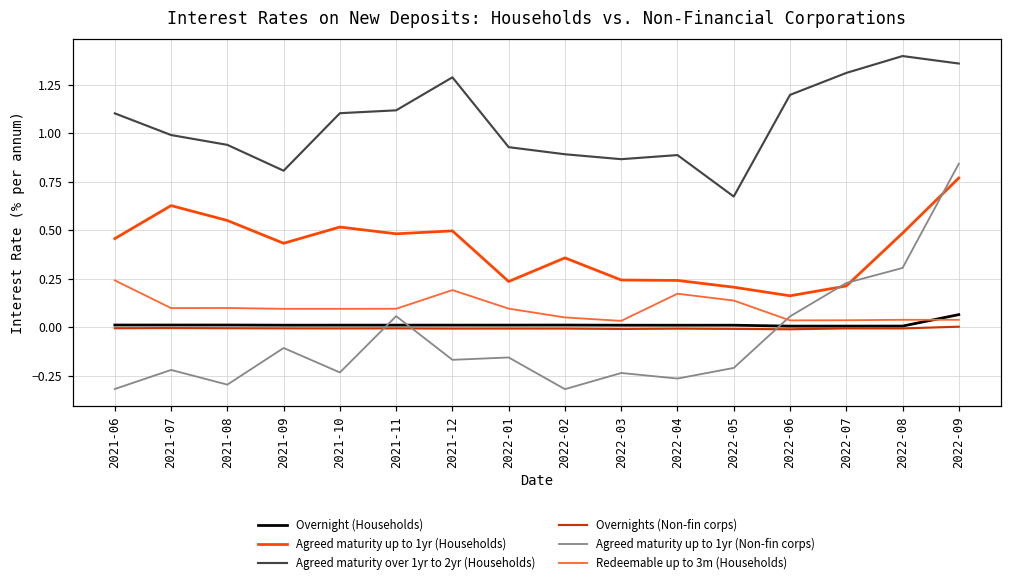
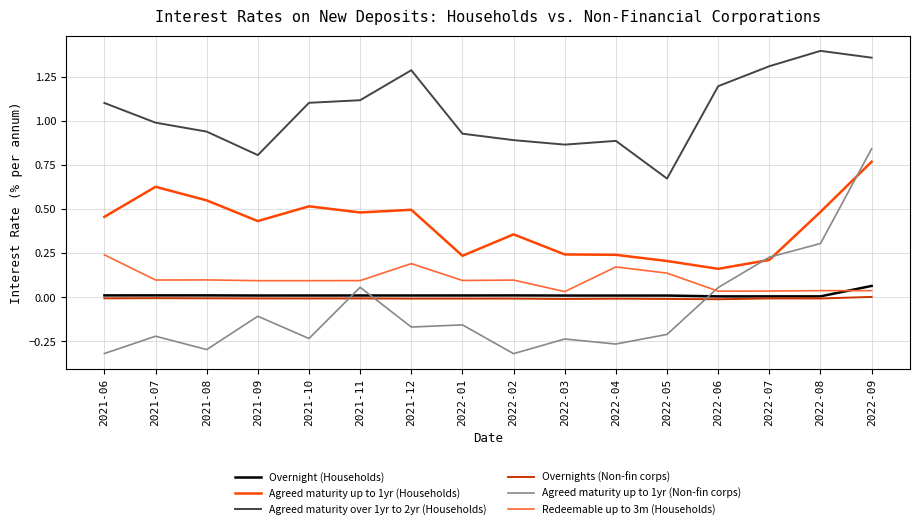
  {
    "Overnight (Households)": {
      "2021-06": 0.01,
      "2021-07": 0.01,
      "2021-08": 0.01,
      "2021-09": 0.01,
      "2021-10": 0.01,
      "2021-11": 0.01,
      "2021-12": 0.01,
      "2022-01": 0.01,
      "2022-02": 0.01,
      "2022-03": 0.01,
      "2022-04": 0.01,
      "2022-05": 0.01,
      "2022-06": 0.01,
      "2022-09": 0.07
    },
    "Agreed maturity over 1yr to 2yr (Households)": {
      "2021-06": 1.10,
      "2021-07": 0.99,
      "2021-08": 0.94,
      "2021-09": 0.81,
      "2021-10": 1.10,
      "2021-11": 1.12,
      "2021-12": 1.29,
      "2022-01": 0.93,
      "2022-02": 0.89,
      "2022-03": 0.87,
      "2022-04": 0.89,
      "2022-05": 0.67,
      "2022-06": 1.20,
      "2022-07": 1.31,
      "2022-08": 1.40,
      "2022-09": 1.36
    },
    "Agreed maturity up to 1yr (Non-fin corps)": {
      "2021-06": -0.32,
      "2021-07": -0.22,
      "2021-08": -0.30,
      "2021-09": -0.11,
      "2021-10": -0.23,
      "2021-11": 0.06,
      "2021-12": -0.17,
      "2022-01": -0.16,
      "2022-02": -0.32,
      "2022-03": -0.24,
      "2022-04": -0.26,
      "2022-05": -0.21,
      "2022-06": 0.06,
      "2022-07": 0.23,
      "2022-08": 0.31,
      "2022-09": 0.84
    },
    "Redeemable up to 3m (Households)": {
      "2021-06": 0.24,
      "2021-07": 0.10,
      "2021-08": 0.10,
      "2021-09": 0.09,
      "2021-10": 0.09,
      "2021-11": 0.10,
      "2021-12": 0.19,
      "2022-01": 0.10,
-     "2022-02": 0.05,
+     "2022-02": 0.10,
      "2022-03": 0.03,
      "2022-04": 0.17,
      "2022-05": 0.14,
      "2022-06": 0.04,
      "2022-07": 0.04,
      "2022-08": 0.04,
      "2022-09": 0.04
    }
  }
